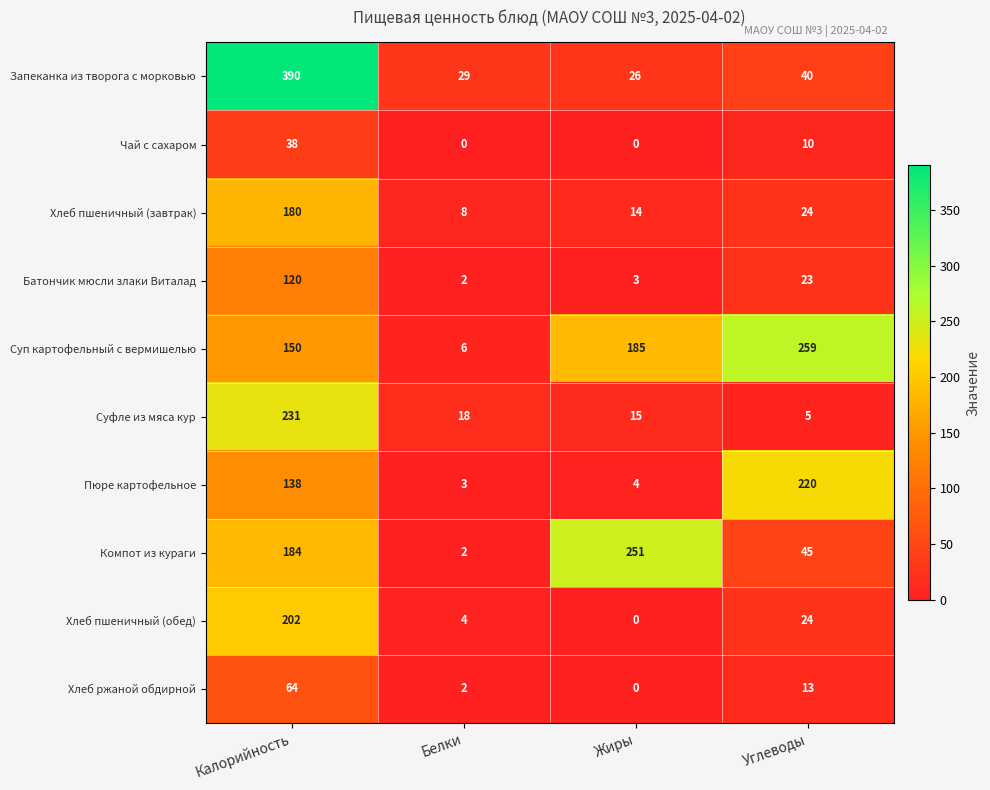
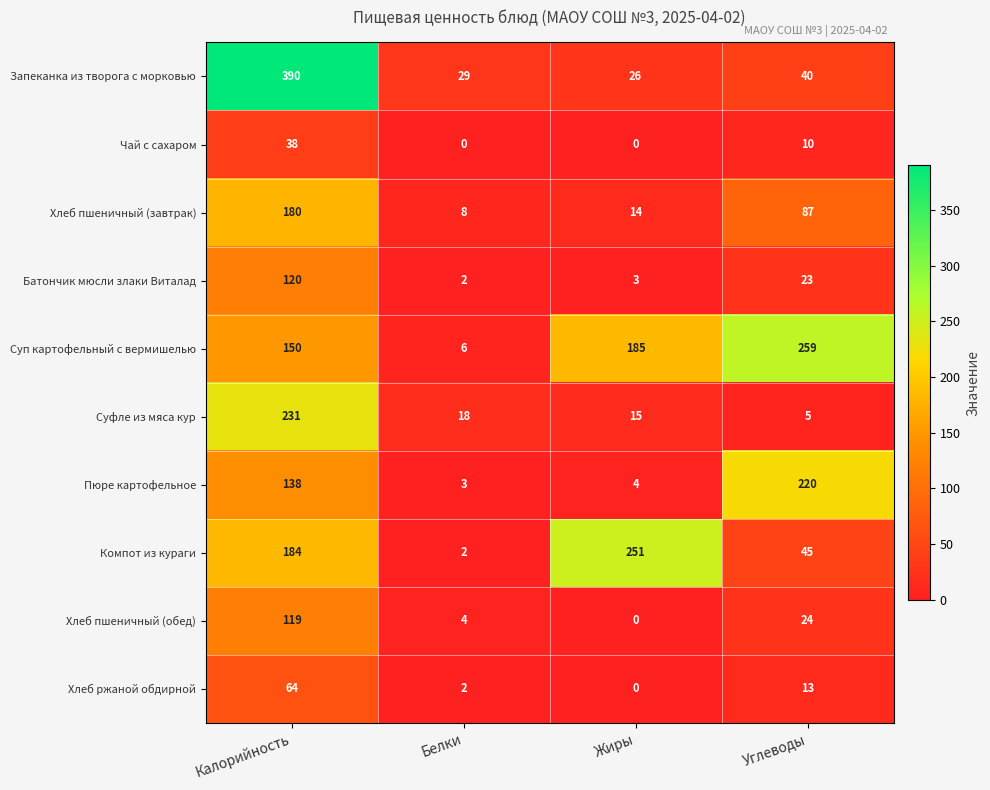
  {
    "Запеканка из творога с морковью": {
      "Калорийность": 390,
      "Белки": 29,
      "Жиры": 26,
      "Углеводы": 40
    },
    "Чай с сахаром": {
      "Калорийность": 38,
      "Белки": 0,
      "Жиры": 0,
      "Углеводы": 10
    },
    "Хлеб пшеничный (завтрак)": {
      "Калорийность": 180,
      "Белки": 8,
      "Жиры": 14,
-     "Углеводы": 24
+     "Углеводы": 87
    },
    "Батончик мюсли злаки Виталад": {
      "Калорийность": 120,
      "Белки": 2,
      "Жиры": 3,
      "Углеводы": 23
    },
    "Суп картофельный с вермишелью": {
      "Калорийность": 150,
      "Белки": 6,
      "Жиры": 185,
      "Углеводы": 259
    },
    "Суфле из мяса кур": {
      "Калорийность": 231,
      "Белки": 18,
      "Жиры": 15,
      "Углеводы": 5
    },
    "Пюре картофельное": {
      "Калорийность": 138,
      "Белки": 3,
      "Жиры": 4,
      "Углеводы": 220
    },
    "Компот из кураги": {
      "Калорийность": 184,
      "Белки": 2,
      "Жиры": 251,
      "Углеводы": 45
    },
    "Хлеб пшеничный (обед)": {
-     "Калорийность": 202,
+     "Калорийность": 119,
      "Белки": 4,
      "Жиры": 0,
      "Углеводы": 24
    },
    "Хлеб ржаной обдирной": {
      "Калорийность": 64,
      "Белки": 2,
      "Жиры": 0,
      "Углеводы": 13
    }
  }
